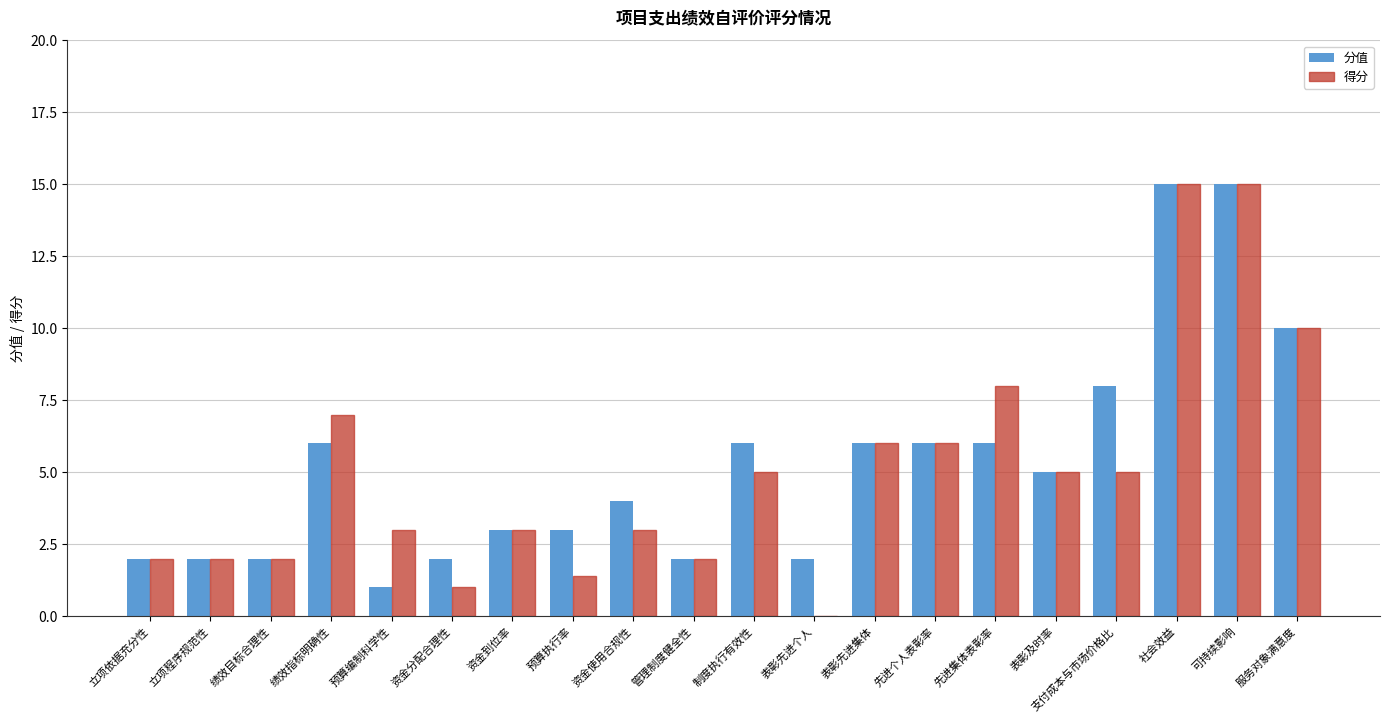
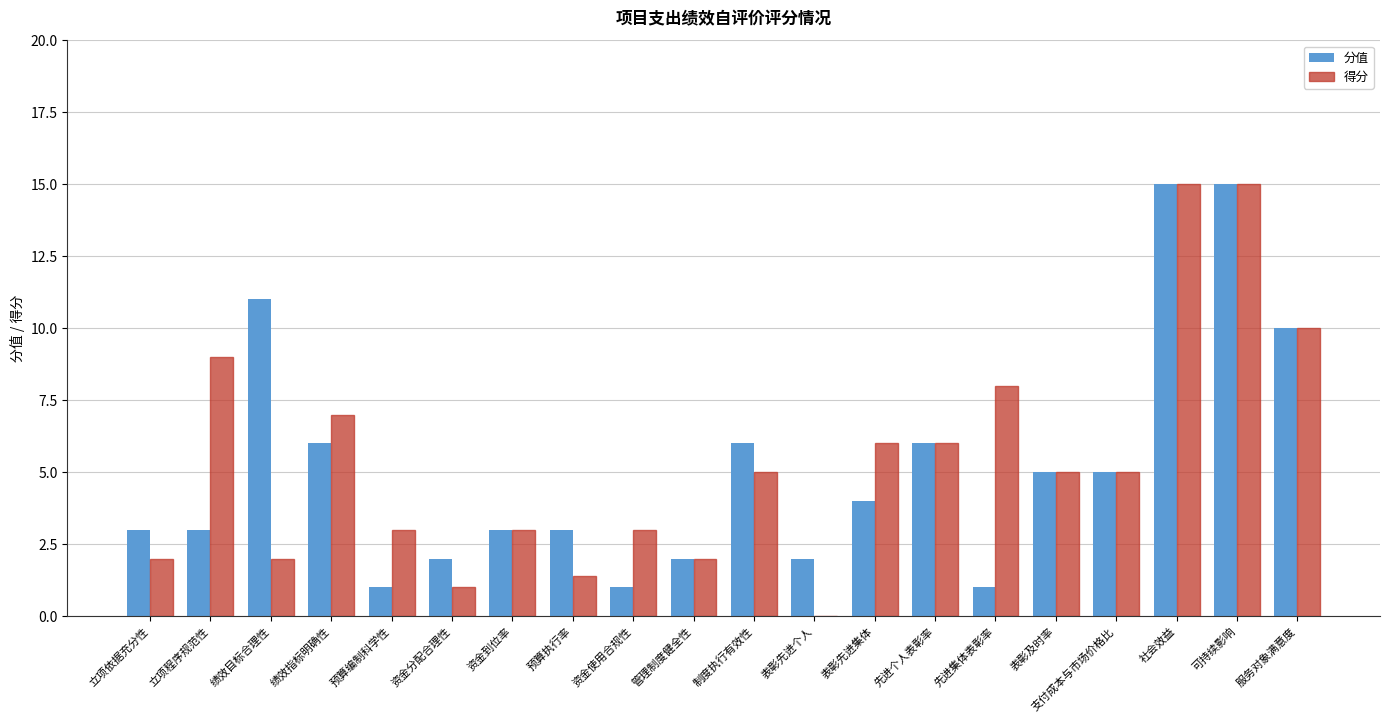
  {
    "分值": {
-     "立项依据充分性": 2,
-     "立项程序规范性": 2,
-     "绩效目标合理性": 2,
+     "立项依据充分性": 3,
+     "立项程序规范性": 3,
+     "绩效目标合理性": 11,
      "绩效指标明确性": 6,
      "预算编制科学性": 1,
      "资金分配合理性": 2,
      "资金到位率": 3,
      "预算执行率": 3,
-     "资金使用合规性": 4,
+     "资金使用合规性": 1,
      "管理制度健全性": 2,
      "制度执行有效性": 6,
      "表彰先进个人": 2,
-     "表彰先进集体": 6,
+     "表彰先进集体": 4,
      "先进个人表彰率": 6,
-     "先进集体表彰率": 6,
+     "先进集体表彰率": 1,
      "表彰及时率": 5,
-     "支付成本与市场价格比": 8,
+     "支付成本与市场价格比": 5,
      "社会效益": 15,
      "可持续影响": 15,
      "服务对象满意度": 10
    },
    "得分": {
      "立项依据充分性": 2,
-     "立项程序规范性": 2,
+     "立项程序规范性": 9,
      "绩效目标合理性": 2,
      "绩效指标明确性": 7,
      "预算编制科学性": 3,
      "资金分配合理性": 1,
      "资金到位率": 3,
      "预算执行率": 1.4,
      "资金使用合规性": 3,
      "管理制度健全性": 2,
      "制度执行有效性": 5,
      "表彰先进个人": 0,
      "表彰先进集体": 6,
      "先进个人表彰率": 6,
      "先进集体表彰率": 8,
      "表彰及时率": 5,
      "支付成本与市场价格比": 5,
      "社会效益": 15,
      "可持续影响": 15,
      "服务对象满意度": 10
    }
  }
